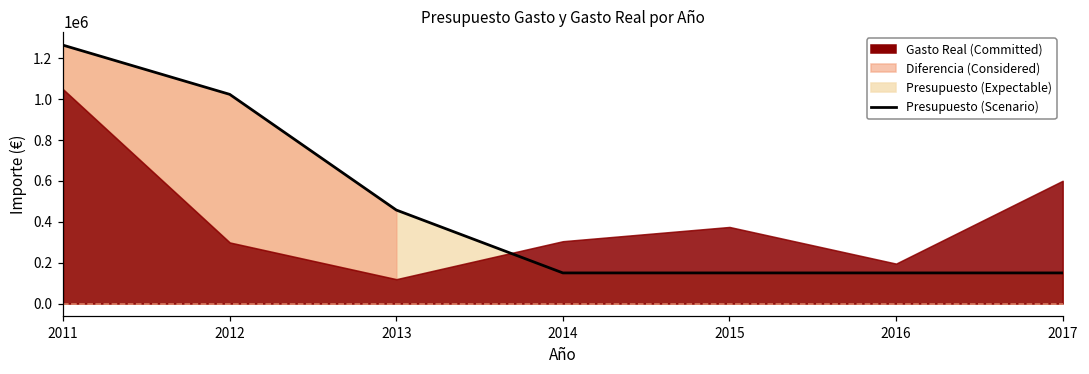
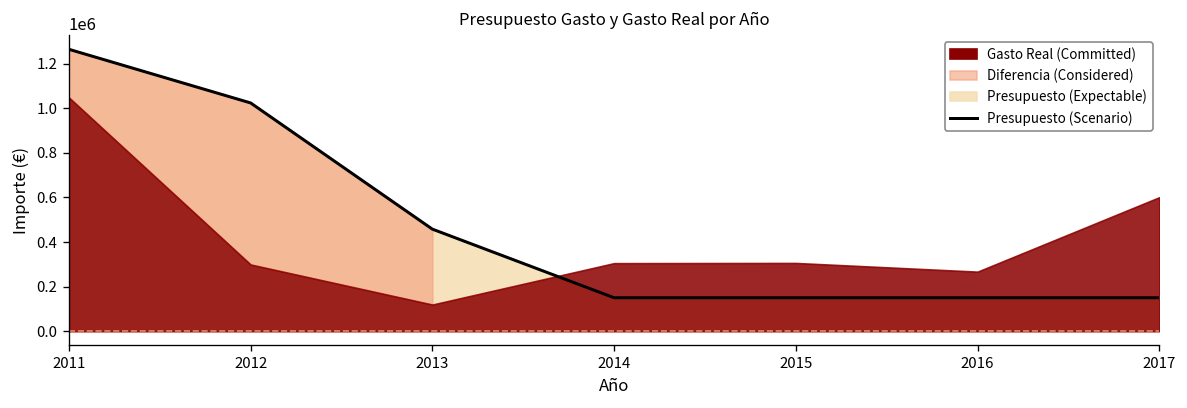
  {
    "Gasto Real (Committed)": {
      "2011": 1050000,
      "2012": 300000,
      "2013": 120000,
      "2014": 310000,
-     "2015": 370000,
-     "2016": 200000,
+     "2015": 310000,
+     "2016": 270000,
      "2017": 600000
    }
  }
